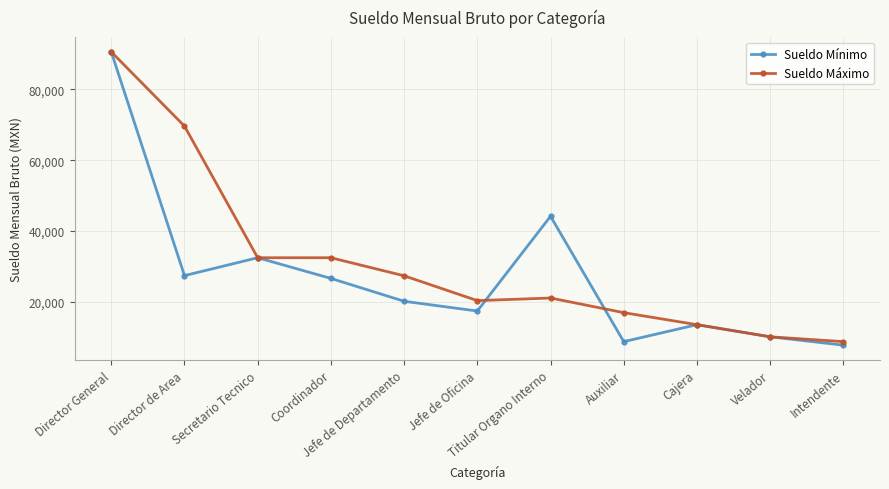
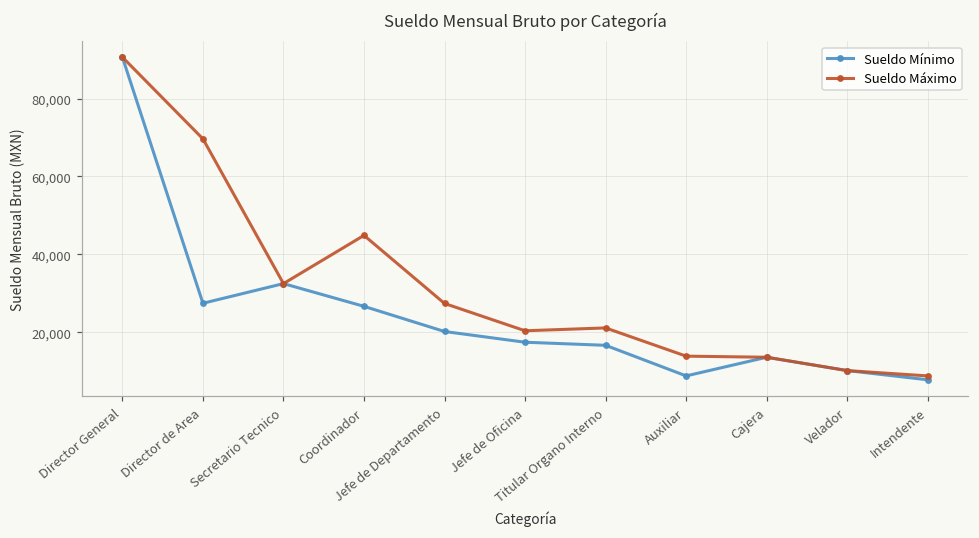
  {
    "Sueldo Mínimo": {
      "Director de Area": "27,000",
      "Coordinador": "27,000",
      "Jefe de Departamento": "20,000",
      "Jefe de Oficina": "17,000",
-     "Titular Organo Interno": "44,000",
+     "Titular Organo Interno": "17,000",
      "Auxiliar": "9,000",
      "Intendente": "8,000"
    },
    "Sueldo Máximo": {
      "Director de Area": "70,000",
-     "Coordinador": "32,000",
+     "Coordinador": "45,000",
      "Jefe de Departamento": "27,000",
      "Jefe de Oficina": "20,000",
      "Titular Organo Interno": "21,000",
-     "Auxiliar": "17,000",
+     "Auxiliar": "14,000",
      "Intendente": "9,000"
    }
  }
